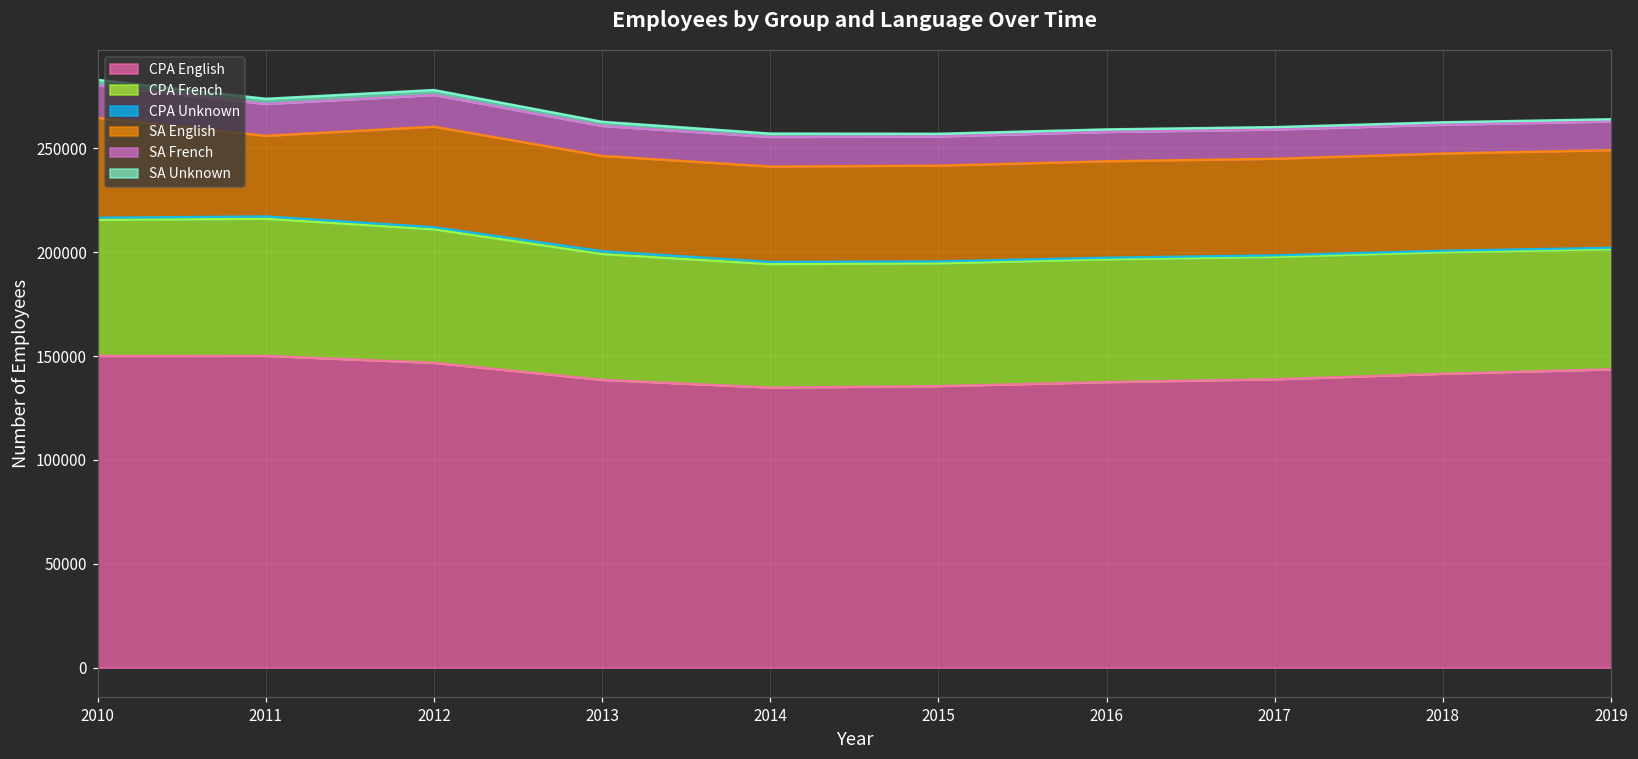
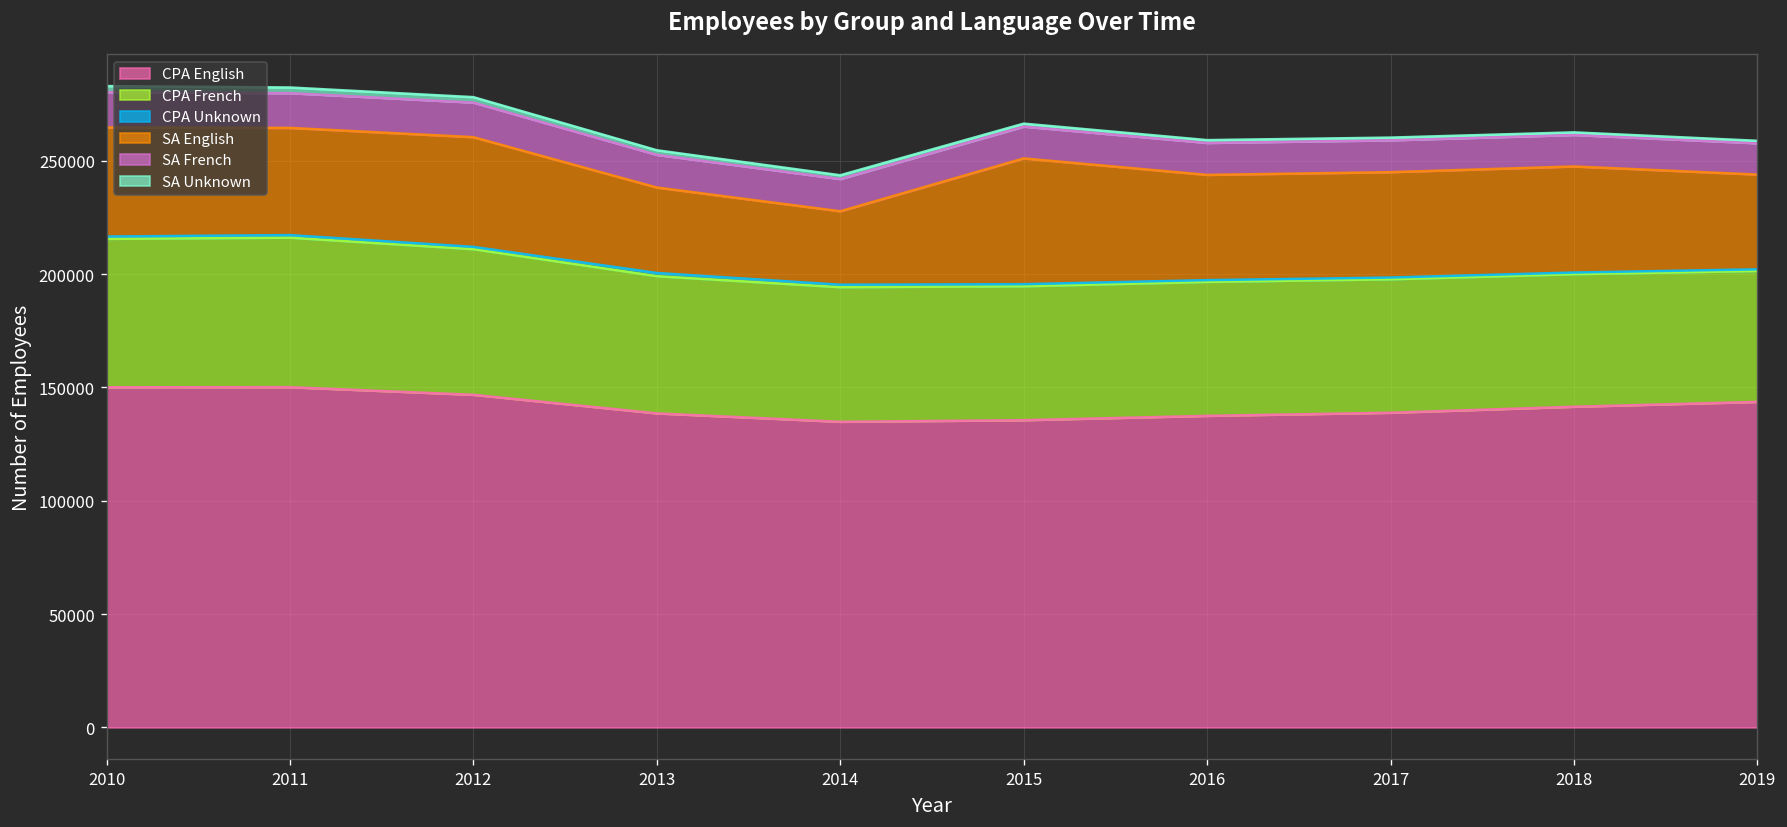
  {
    "CPA French": {
      "2013": 61000
    },
    "CPA Unknown": {
      "2013": 1000
    },
    "SA English": {
      "2010": 48000,
-     "2011": 39000,
+     "2011": 47000,
      "2012": 48000,
-     "2013": 46000,
-     "2014": 46000,
-     "2015": 46000,
+     "2013": 38000,
+     "2014": 32000,
+     "2015": 55000,
      "2016": 46000,
      "2017": 47000,
      "2018": 47000,
-     "2019": 47000
+     "2019": 42000
    },
    "SA Unknown": {
      "2010": 3000,
      "2011": 3000,
      "2012": 2000,
      "2013": 2000,
      "2014": 2000
    }
  }
